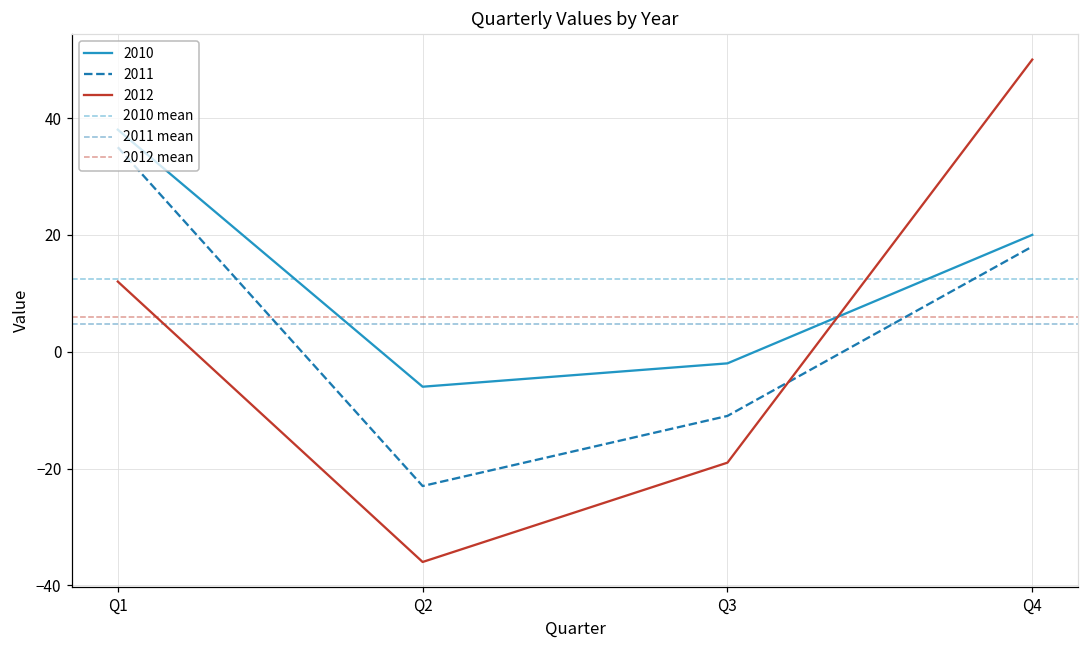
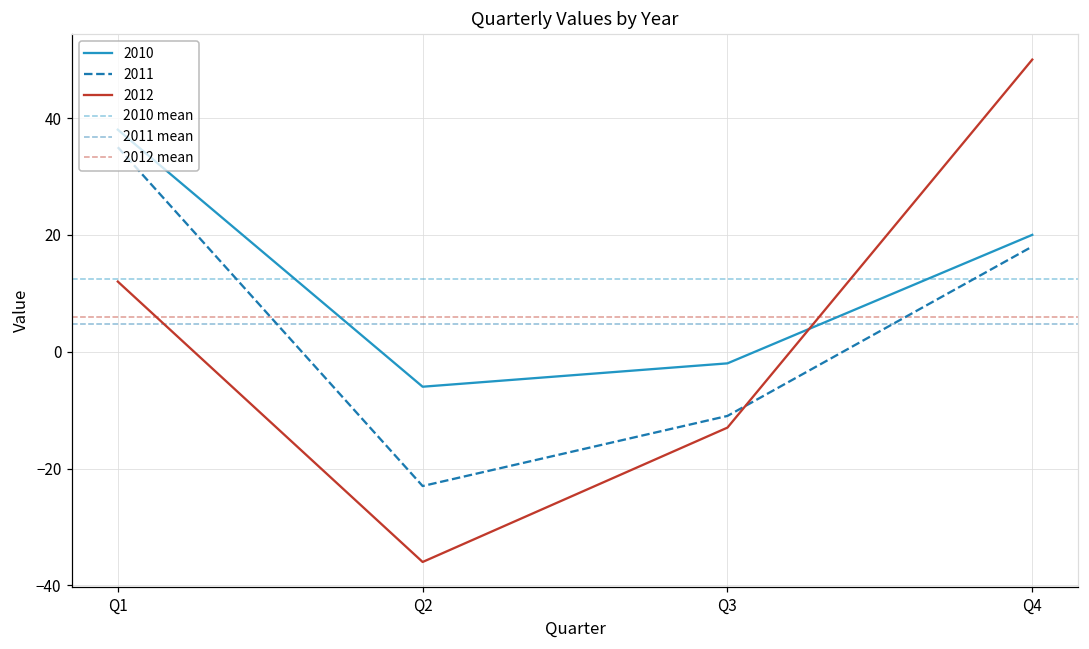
  {
    "2012": {
      "Q1": 12,
      "Q2": -36,
-     "Q3": -19,
+     "Q3": -13,
      "Q4": 50
    }
  }
